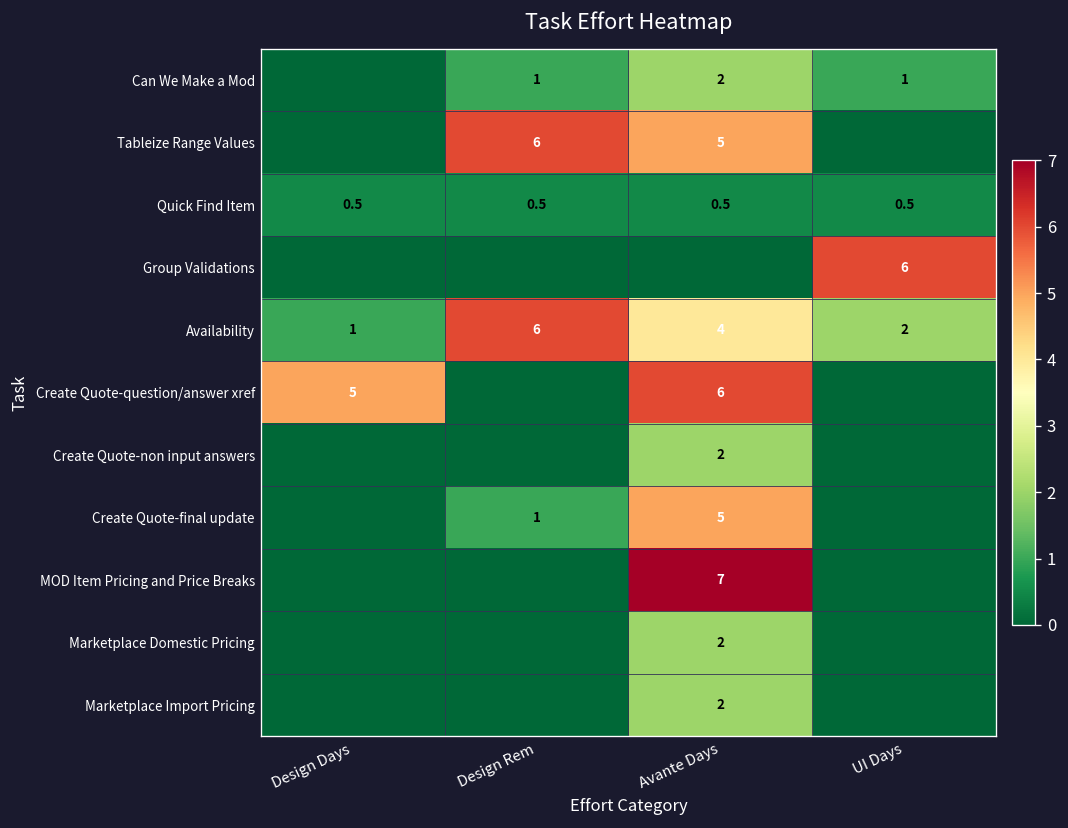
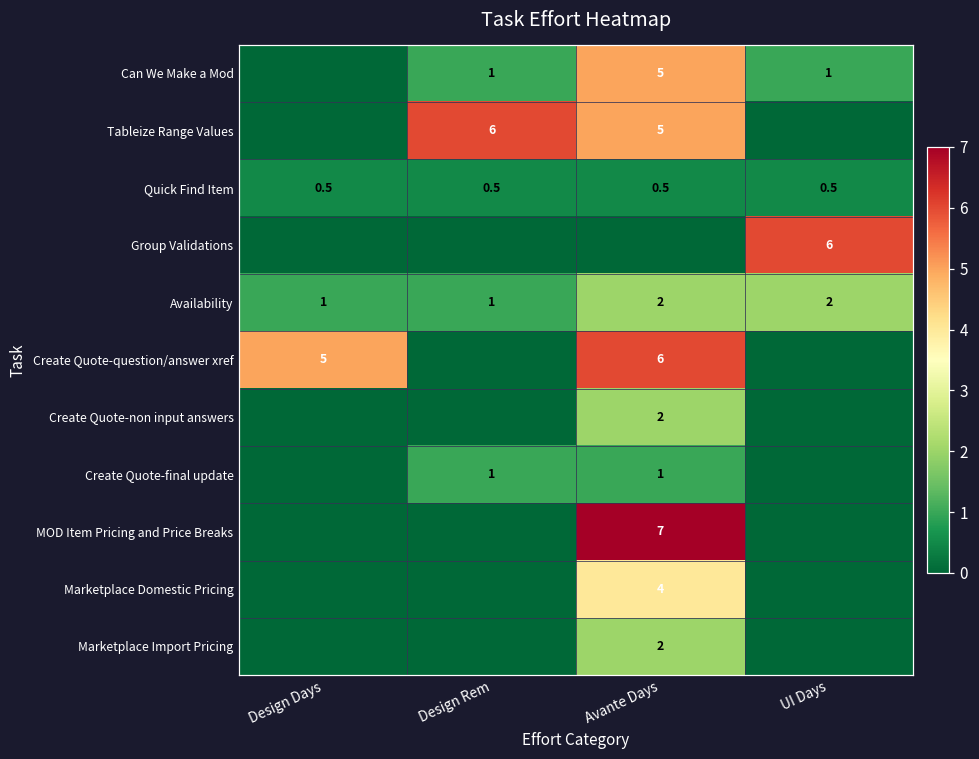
  {
    "Can We Make a Mod": {
      "Design Rem": 1,
-     "Avante Days": 2,
+     "Avante Days": 5,
      "UI Days": 1
    },
    "Tableize Range Values": {
      "Design Rem": 6,
      "Avante Days": 5
    },
    "Quick Find Item": {
      "Design Days": 0.5,
      "Design Rem": 0.5,
      "Avante Days": 0.5,
      "UI Days": 0.5
    },
    "Group Validations": {
      "UI Days": 6
    },
    "Availability": {
      "Design Days": 1,
-     "Design Rem": 6,
-     "Avante Days": 4,
+     "Design Rem": 1,
+     "Avante Days": 2,
      "UI Days": 2
    },
    "Create Quote-question/answer xref": {
      "Design Days": 5,
      "Avante Days": 6
    },
    "Create Quote-non input answers": {
      "Avante Days": 2
    },
    "Create Quote-final update": {
      "Design Rem": 1,
-     "Avante Days": 5
+     "Avante Days": 1
    },
    "MOD Item Pricing and Price Breaks": {
      "Avante Days": 7
    },
    "Marketplace Domestic Pricing": {
-     "Avante Days": 2
+     "Avante Days": 4
    },
    "Marketplace Import Pricing": {
      "Avante Days": 2
    }
  }
